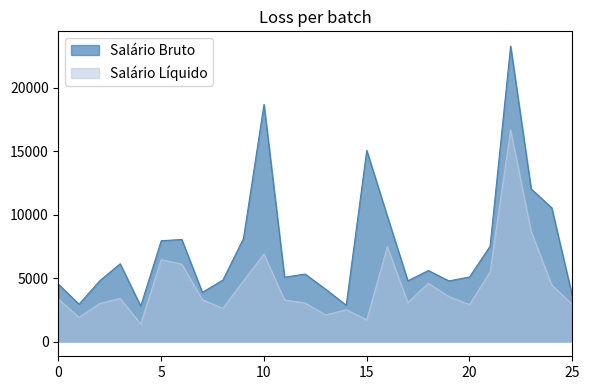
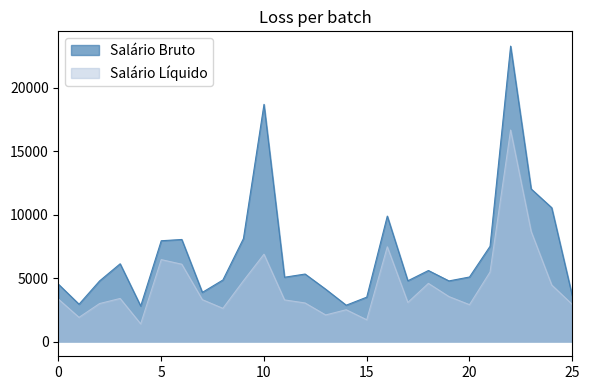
  {
    "Salário Bruto": {
      "0": 4500,
      "5": 7900,
      "10": 18700,
-     "15": 15100,
+     "15": 3500,
      "20": 5100,
      "25": 3600
    },
    "Salário Líquido": {
      "0": 3300,
      "5": 6500,
      "10": 6900,
      "15": 1700,
      "20": 2900,
      "25": 2900
    }
  }
